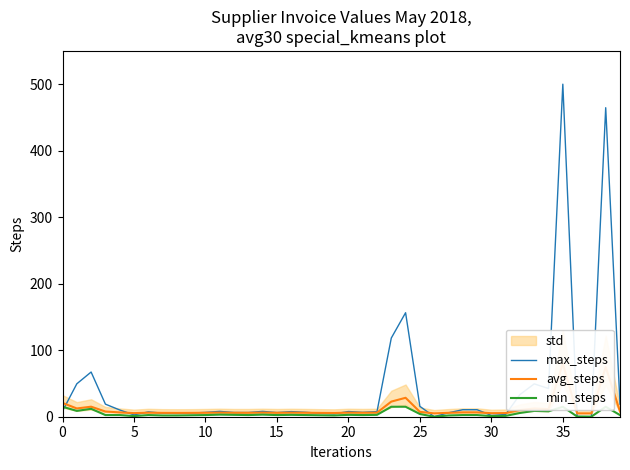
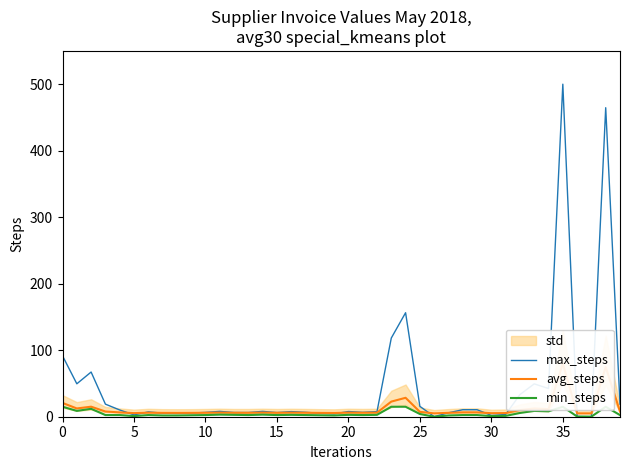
  {
    "max_steps": {
-     "0": 10,
+     "0": 90,
      "35": 500
    },
    "avg_steps": {
      "0": 20
    },
    "min_steps": {
      "0": 20
    }
  }
